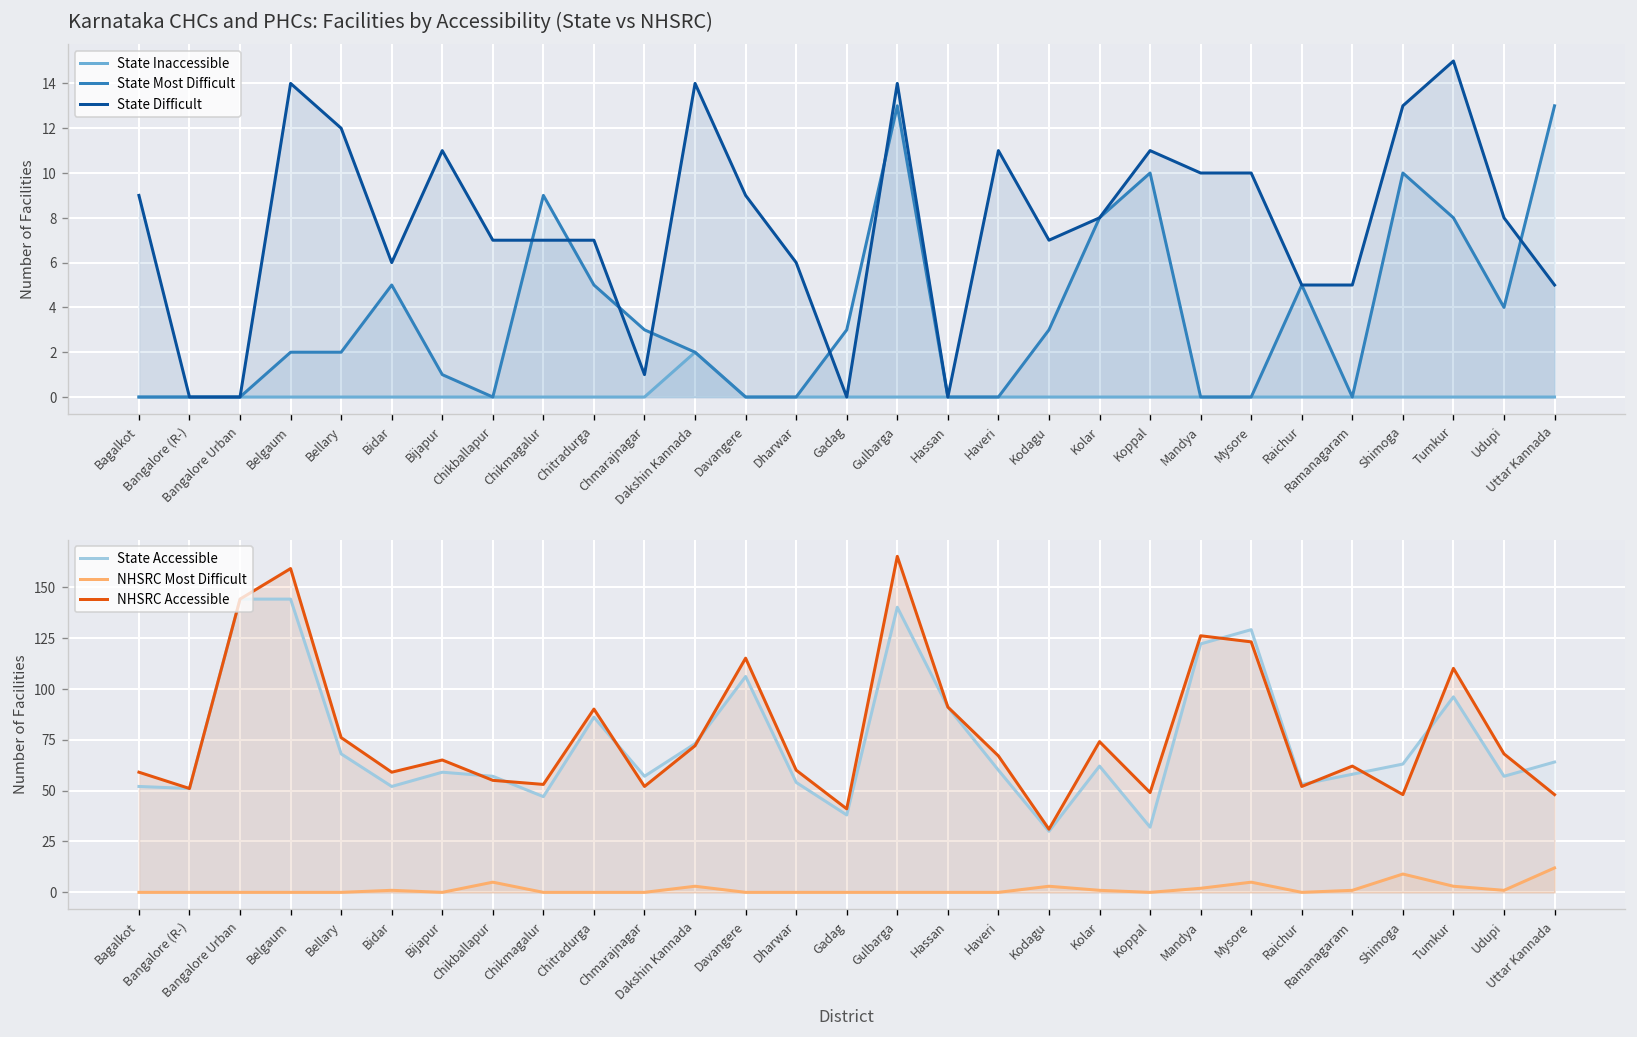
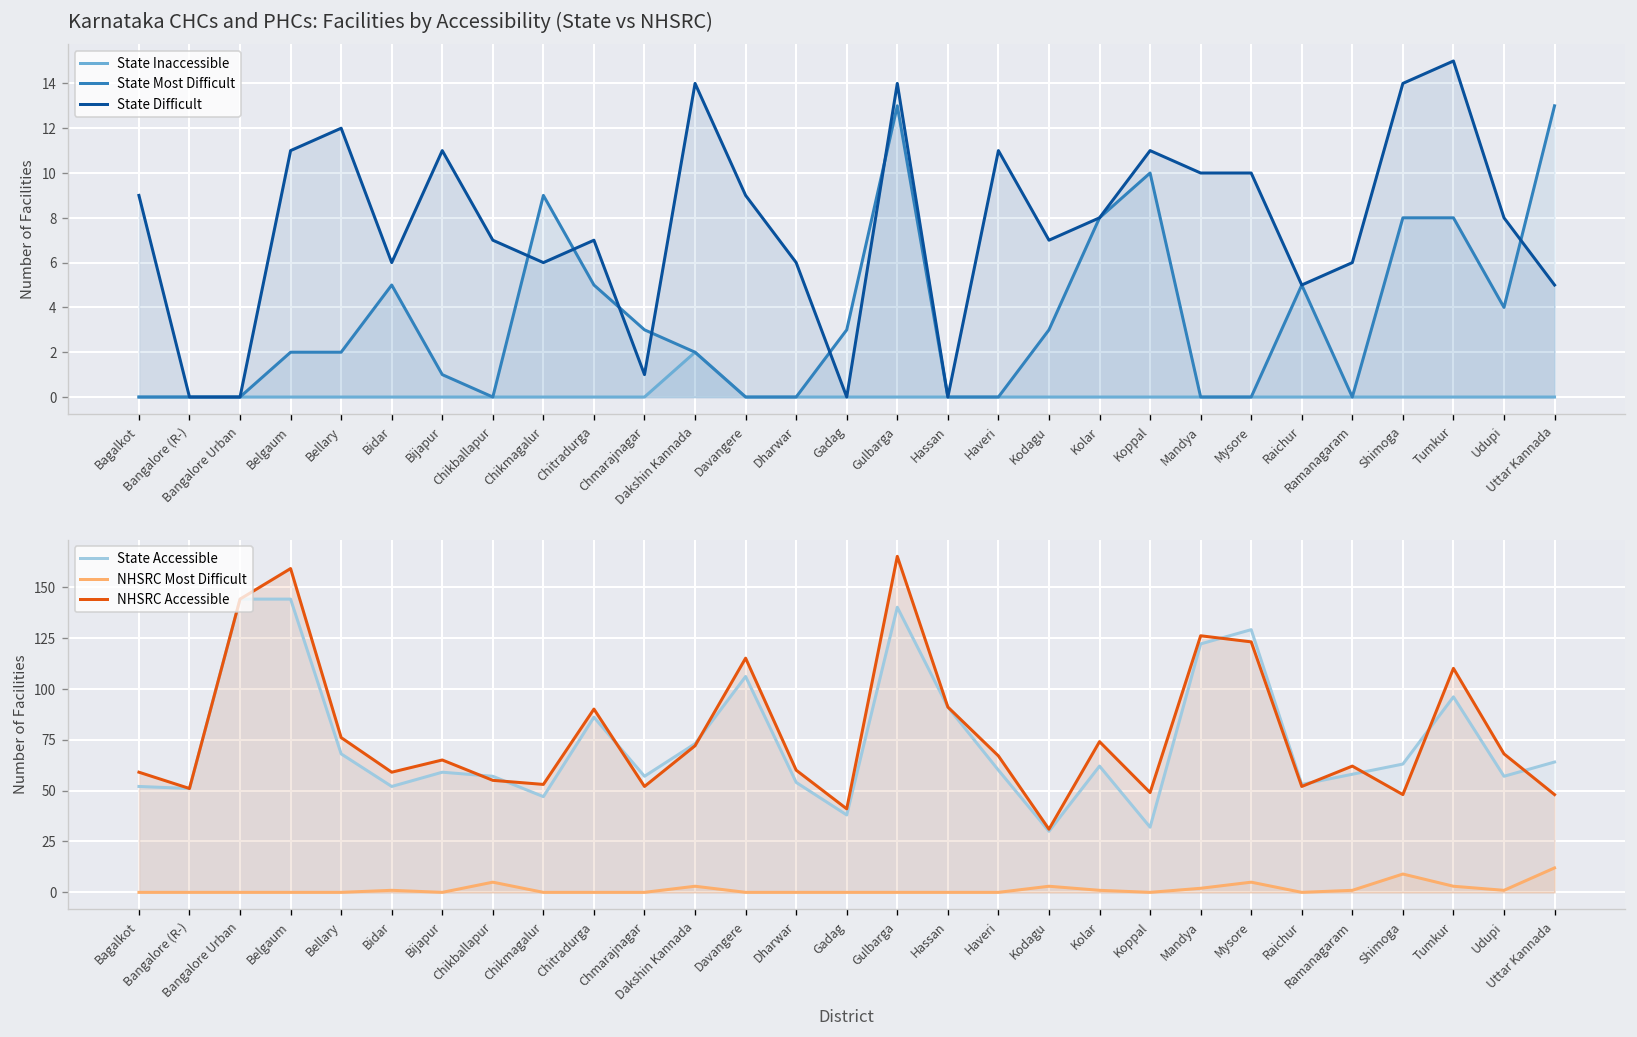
  {
    "Karnataka CHCs and PHCs: Facilities by Accessibility (State vs NHSRC)": {
      "State Inaccessible": {
        "Belgaum": 0,
        "Bellary": 0,
        "Bidar": 0,
        "Bijapur": 0,
        "Chikmagalur": 0,
        "Chitradurga": 0,
        "Chmarajnagar": 0,
        "Gulbarga": 0,
        "Kodagu": 0,
        "Kolar": 0,
        "Koppal": 0,
        "Raichur": 0,
        "Shimoga": 0,
        "Tumkur": 0,
        "Udupi": 0,
        "Uttar Kannada": 0
      },
      "State Most Difficult": {
        "Belgaum": 2,
        "Bellary": 2,
        "Bidar": 5,
        "Bijapur": 1,
        "Chikmagalur": 9,
        "Chitradurga": 5,
        "Chmarajnagar": 3,
        "Gadag": 3,
        "Gulbarga": 13,
        "Kodagu": 3,
        "Koppal": 10,
-       "Shimoga": 10,
+       "Shimoga": 8,
        "Tumkur": 8,
        "Udupi": 4,
        "Uttar Kannada": 13
      },
      "State Difficult": {
        "Bagalkot": 9,
-       "Belgaum": 14,
+       "Belgaum": 11,
        "Bellary": 12,
        "Bidar": 6,
        "Bijapur": 11,
        "Chikballapur": 7,
-       "Chikmagalur": 7,
+       "Chikmagalur": 6,
        "Chitradurga": 7,
        "Chmarajnagar": 1,
        "Dakshin Kannada": 14,
        "Davangere": 9,
        "Dharwar": 6,
        "Gulbarga": 14,
        "Haveri": 11,
        "Kodagu": 7,
        "Koppal": 11,
        "Mandya": 10,
        "Mysore": 10,
-       "Ramanagaram": 5,
-       "Shimoga": 13,
+       "Ramanagaram": 6,
+       "Shimoga": 14,
        "Tumkur": 15,
        "Udupi": 8,
        "Uttar Kannada": 5
      }
    }
  }
